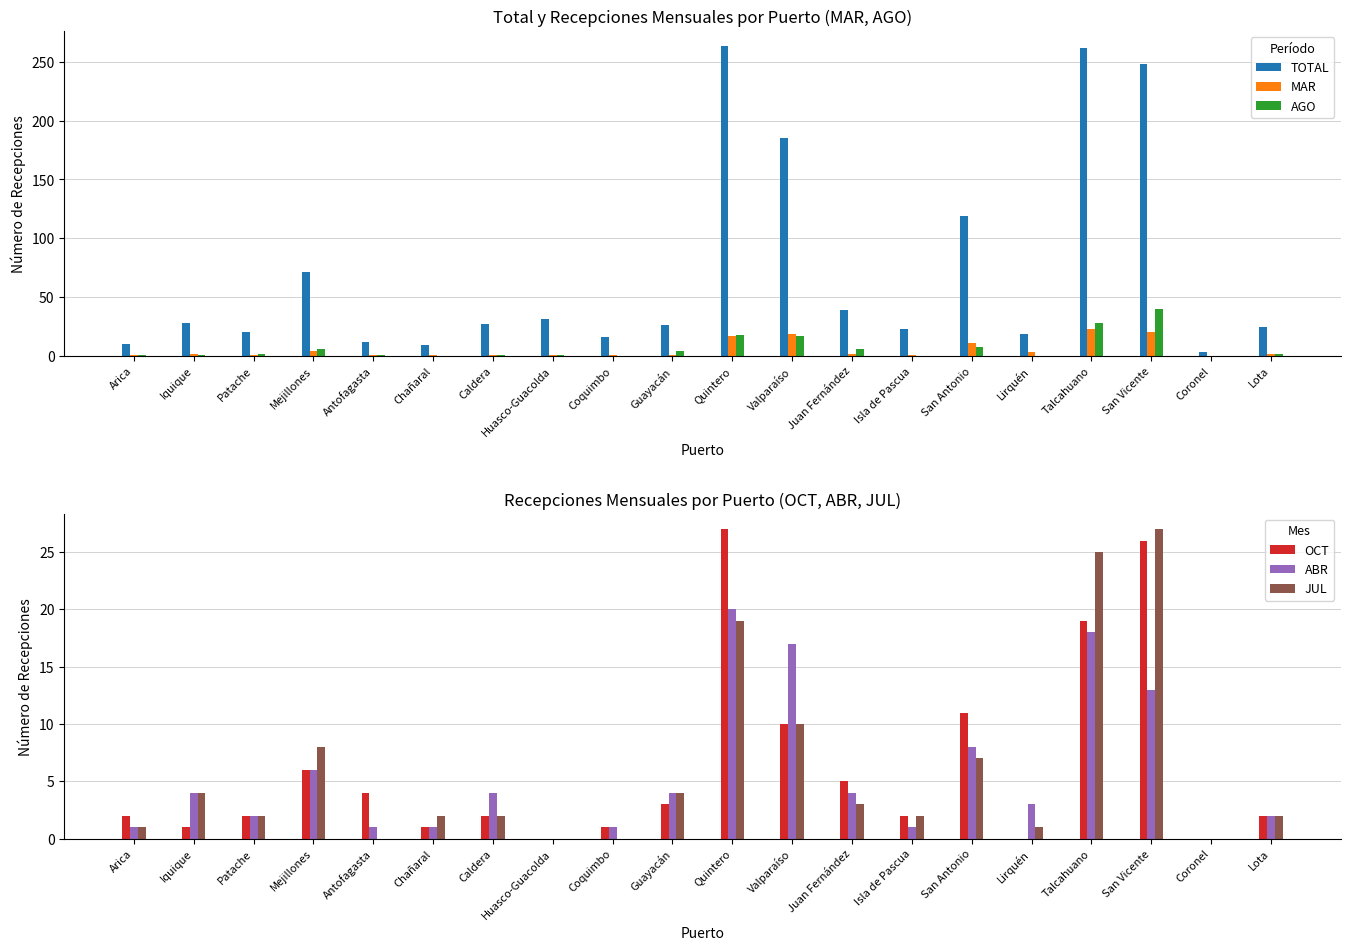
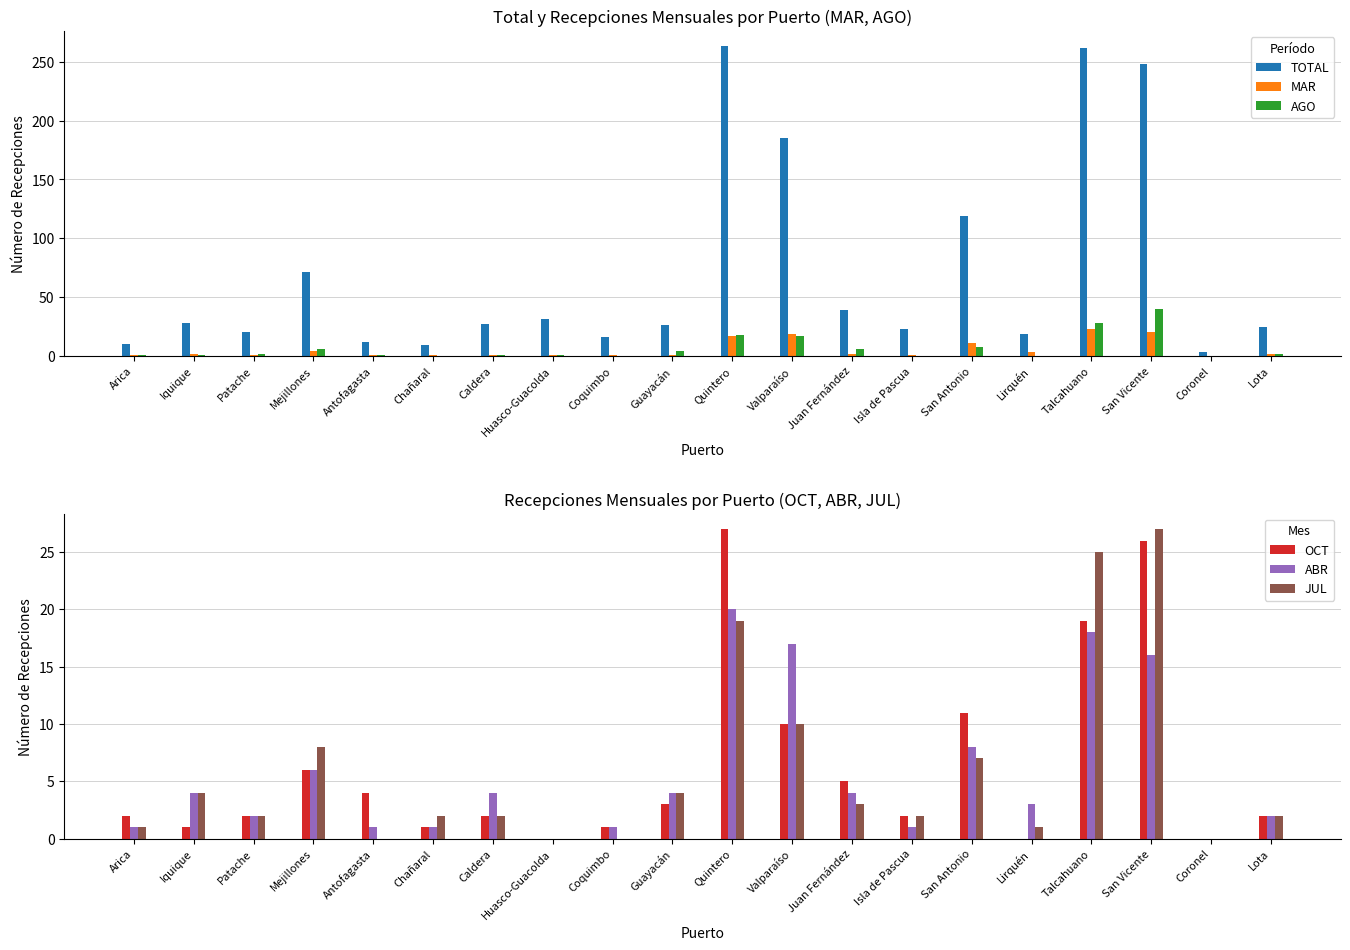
  {
    "Total y Recepciones Mensuales por Puerto (MAR, AGO)": {
      "TOTAL": {
        "Arica": 10,
        "Iquique": 28,
        "Patache": 20,
        "Mejillones": 71,
        "Antofagasta": 12,
        "Chañaral": 9,
        "Caldera": 27,
        "Huasco-Guacolda": 31,
        "Coquimbo": 16,
        "Guayacán": 26,
        "Quintero": 263,
        "Valparaíso": 185,
        "Juan Fernández": 39,
        "Isla de Pascua": 23,
        "San Antonio": 119,
        "Lirquén": 19,
        "Talcahuano": 262,
        "San Vicente": 248,
        "Coronel": 3,
        "Lota": 25
      },
      "MAR": {
        "Mejillones": 4,
        "Quintero": 17,
        "Valparaíso": 19,
        "San Antonio": 11,
        "Lirquén": 3,
        "Talcahuano": 23,
        "San Vicente": 20,
        "Coronel": 0
      },
      "AGO": {
        "Mejillones": 6,
        "Chañaral": 0,
        "Coquimbo": 0,
        "Guayacán": 4,
        "Quintero": 18,
        "Valparaíso": 17,
        "Juan Fernández": 6,
        "Isla de Pascua": 0,
        "San Antonio": 8,
        "Lirquén": 0,
        "Talcahuano": 28,
        "San Vicente": 40,
        "Coronel": 0
      }
    },
    "Recepciones Mensuales por Puerto (OCT, ABR, JUL)": {
      "OCT": {
        "Arica": 2,
        "Iquique": 1,
        "Patache": 2,
        "Mejillones": 6,
        "Antofagasta": 4,
        "Chañaral": 1,
        "Caldera": 2,
        "Huasco-Guacolda": 0,
        "Coquimbo": 1,
        "Guayacán": 3,
        "Quintero": 27,
        "Valparaíso": 10,
        "Juan Fernández": 5,
        "Isla de Pascua": 2,
        "San Antonio": 11,
        "Lirquén": 0,
        "Talcahuano": 19,
        "San Vicente": 26,
        "Coronel": 0,
        "Lota": 2
      },
      "ABR": {
        "Arica": 1,
        "Iquique": 4,
        "Patache": 2,
        "Mejillones": 6,
        "Antofagasta": 1,
        "Chañaral": 1,
        "Caldera": 4,
        "Huasco-Guacolda": 0,
        "Coquimbo": 1,
        "Guayacán": 4,
        "Quintero": 20,
        "Valparaíso": 17,
        "Juan Fernández": 4,
        "Isla de Pascua": 1,
        "San Antonio": 8,
        "Lirquén": 3,
        "Talcahuano": 18,
-       "San Vicente": 13,
+       "San Vicente": 16,
        "Coronel": 0,
        "Lota": 2
      },
      "JUL": {
        "Arica": 1,
        "Iquique": 4,
        "Patache": 2,
        "Mejillones": 8,
        "Antofagasta": 0,
        "Chañaral": 2,
        "Caldera": 2,
        "Huasco-Guacolda": 0,
        "Coquimbo": 0,
        "Guayacán": 4,
        "Quintero": 19,
        "Valparaíso": 10,
        "Juan Fernández": 3,
        "Isla de Pascua": 2,
        "San Antonio": 7,
        "Lirquén": 1,
        "Talcahuano": 25,
        "San Vicente": 27,
        "Coronel": 0,
        "Lota": 2
      }
    }
  }
